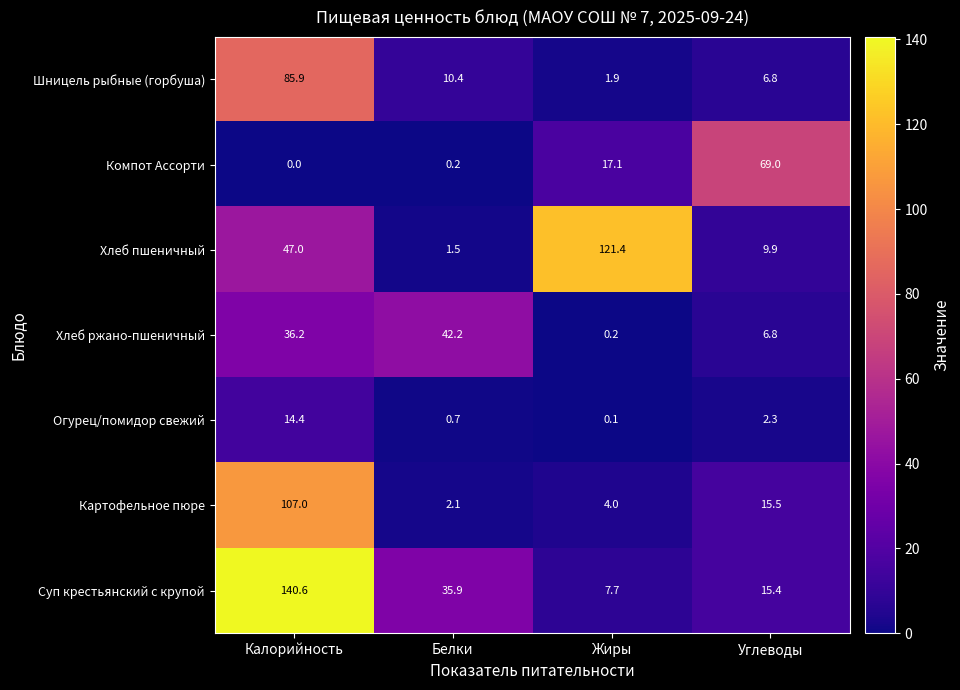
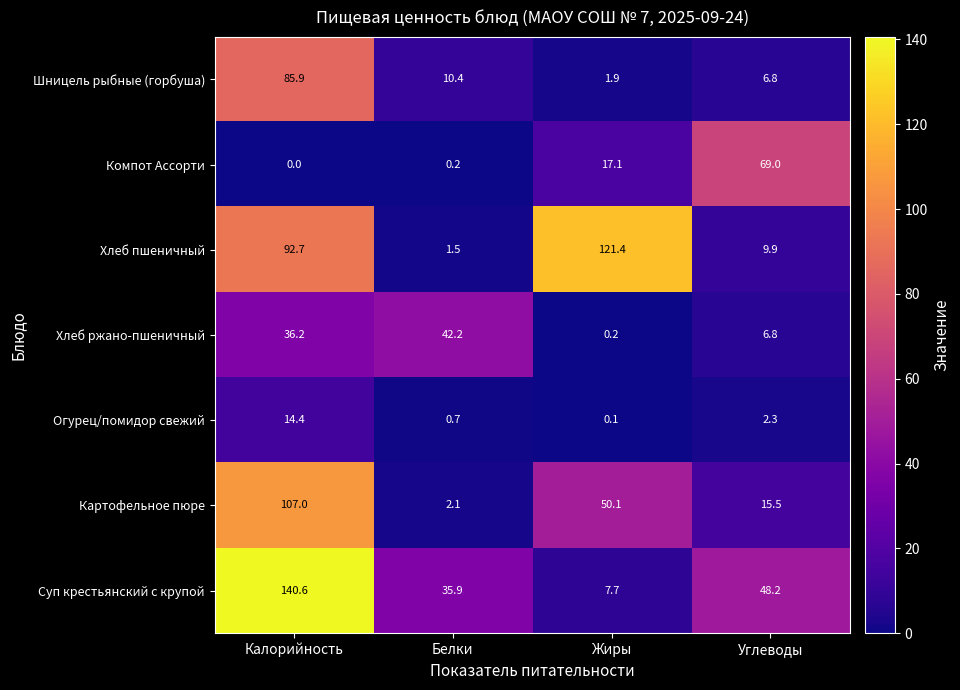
  {
    "Шницель рыбные (горбуша)": {
      "Калорийность": 85.9,
      "Белки": 10.4,
      "Жиры": 1.9,
      "Углеводы": 6.8
    },
    "Компот Ассорти": {
      "Калорийность": 0.0,
      "Белки": 0.2,
      "Жиры": 17.1,
      "Углеводы": 69.0
    },
    "Хлеб пшеничный": {
-     "Калорийность": 47.0,
+     "Калорийность": 92.7,
      "Белки": 1.5,
      "Жиры": 121.4,
      "Углеводы": 9.9
    },
    "Хлеб ржано-пшеничный": {
      "Калорийность": 36.2,
      "Белки": 42.2,
      "Жиры": 0.2,
      "Углеводы": 6.8
    },
    "Огурец/помидор свежий": {
      "Калорийность": 14.4,
      "Белки": 0.7,
      "Жиры": 0.1,
      "Углеводы": 2.3
    },
    "Картофельное пюре": {
      "Калорийность": 107.0,
      "Белки": 2.1,
-     "Жиры": 4.0,
+     "Жиры": 50.1,
      "Углеводы": 15.5
    },
    "Суп крестьянский с крупой": {
      "Калорийность": 140.6,
      "Белки": 35.9,
      "Жиры": 7.7,
-     "Углеводы": 15.4
+     "Углеводы": 48.2
    }
  }
